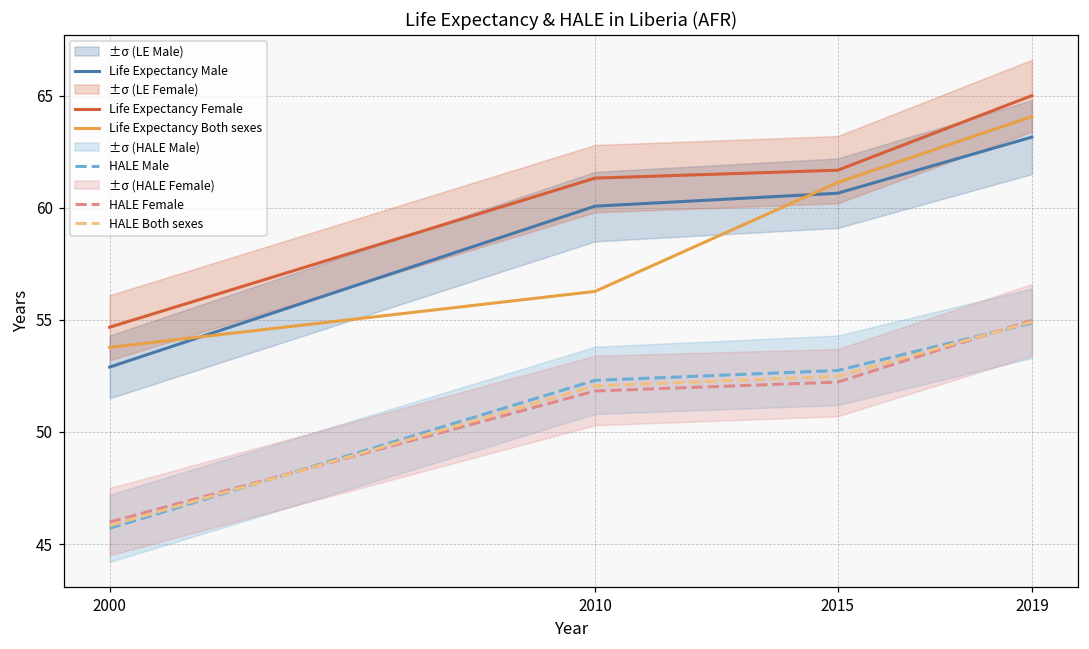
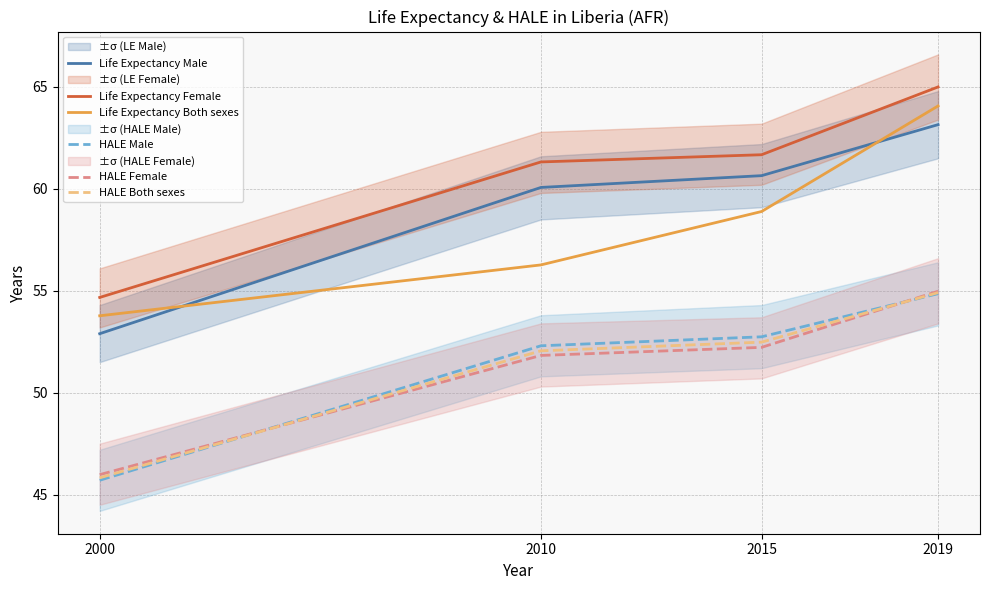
  {
    "Life Expectancy Both sexes": {
      "2000": 53.8,
      "2010": 56.3,
-     "2015": 61.1,
+     "2015": 58.9,
      "2019": 64.1
    }
  }
